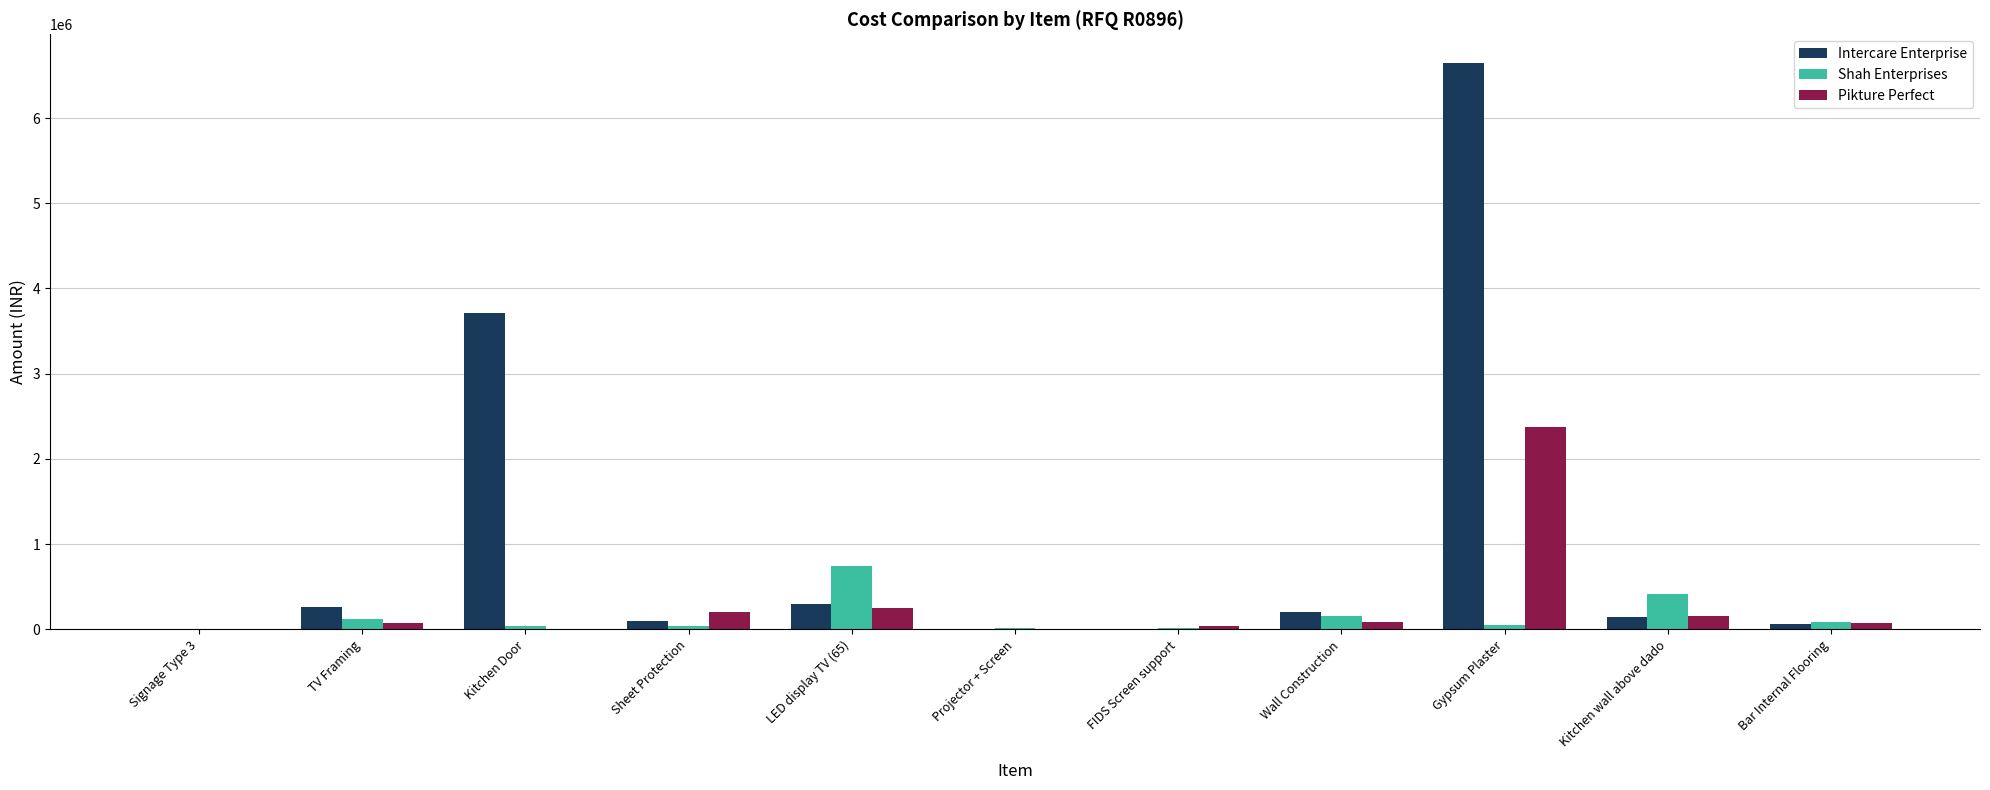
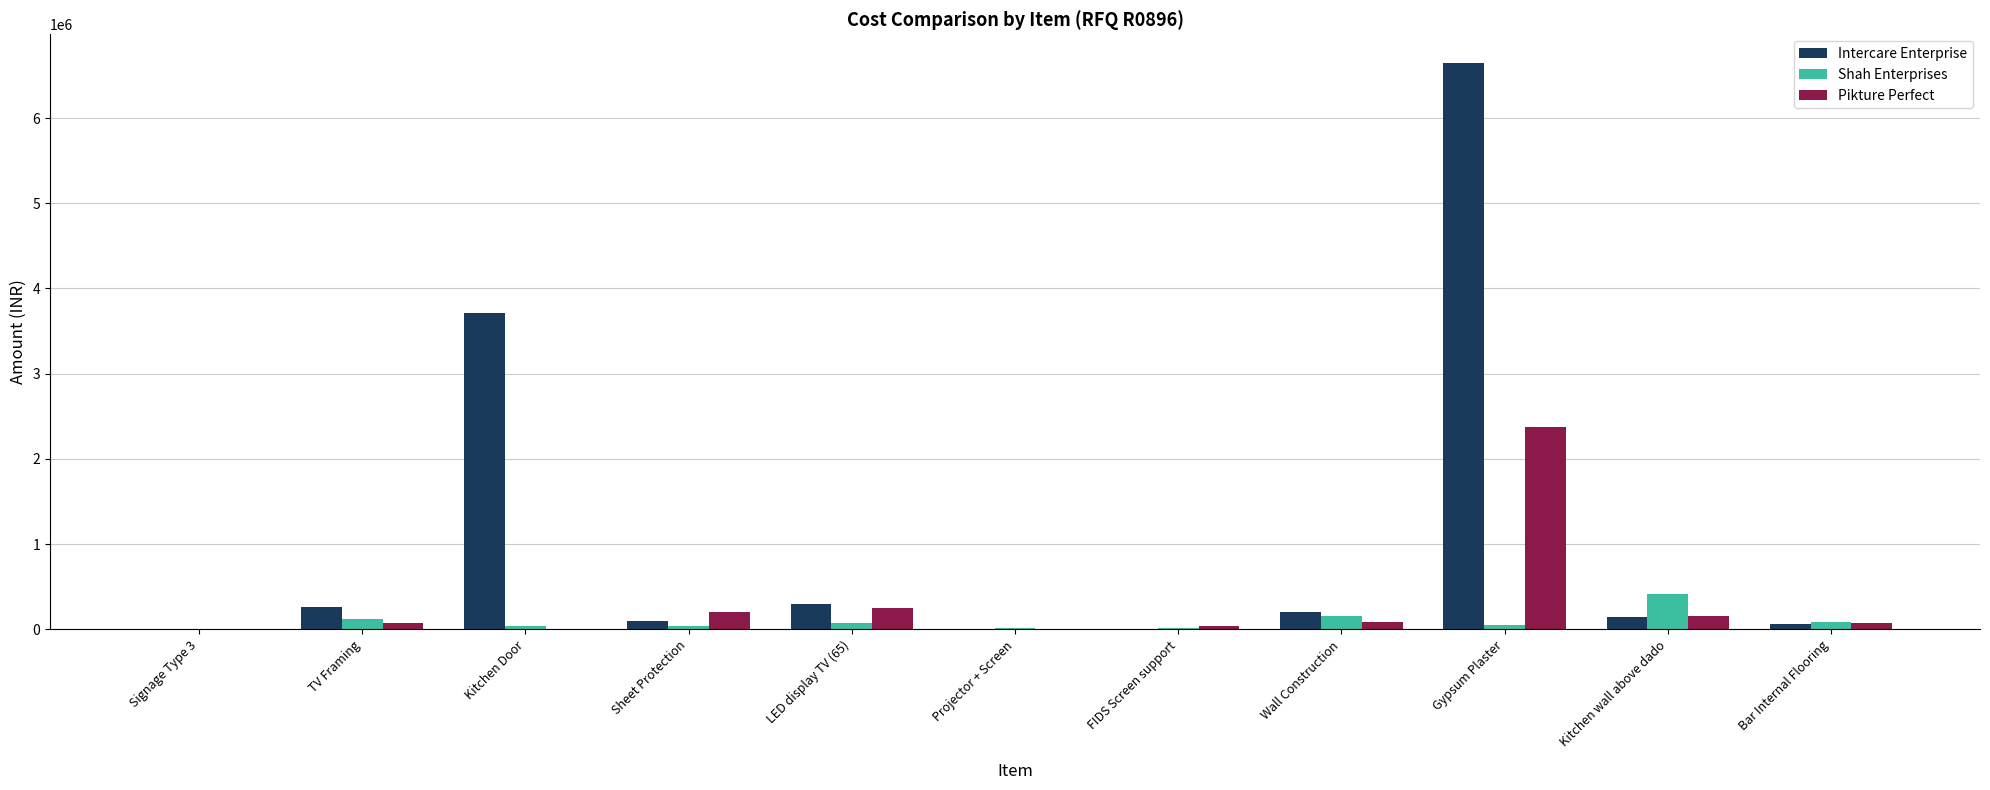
  {
    "Intercare Enterprise": {
      "TV Framing": 300000,
      "Kitchen Door": 3700000,
      "Sheet Protection": 100000,
      "LED display TV (65)": 300000,
      "Wall Construction": 200000,
      "Gypsum Plaster": 6700000,
      "Kitchen wall above dado": 200000,
      "Bar Internal Flooring": 100000
    },
    "Shah Enterprises": {
      "TV Framing": 100000,
      "Kitchen Door": 0,
      "Sheet Protection": 0,
-     "LED display TV (65)": 700000,
+     "LED display TV (65)": 100000,
      "Wall Construction": 200000,
      "Gypsum Plaster": 100000,
      "Kitchen wall above dado": 400000,
      "Bar Internal Flooring": 100000
    },
    "Pikture Perfect": {
      "TV Framing": 100000,
      "Sheet Protection": 200000,
      "LED display TV (65)": 300000,
      "FIDS Screen support": 0,
      "Wall Construction": 100000,
      "Gypsum Plaster": 2400000,
      "Kitchen wall above dado": 200000,
      "Bar Internal Flooring": 100000
    }
  }
